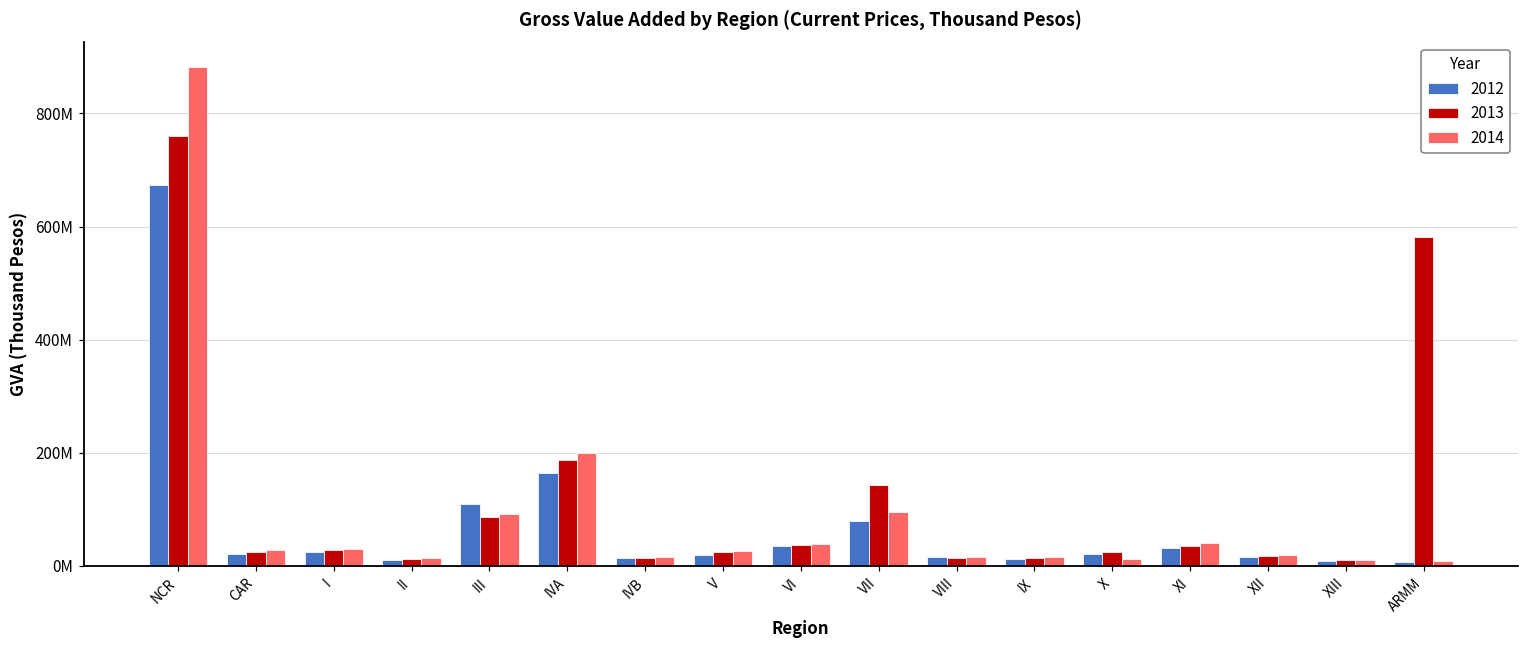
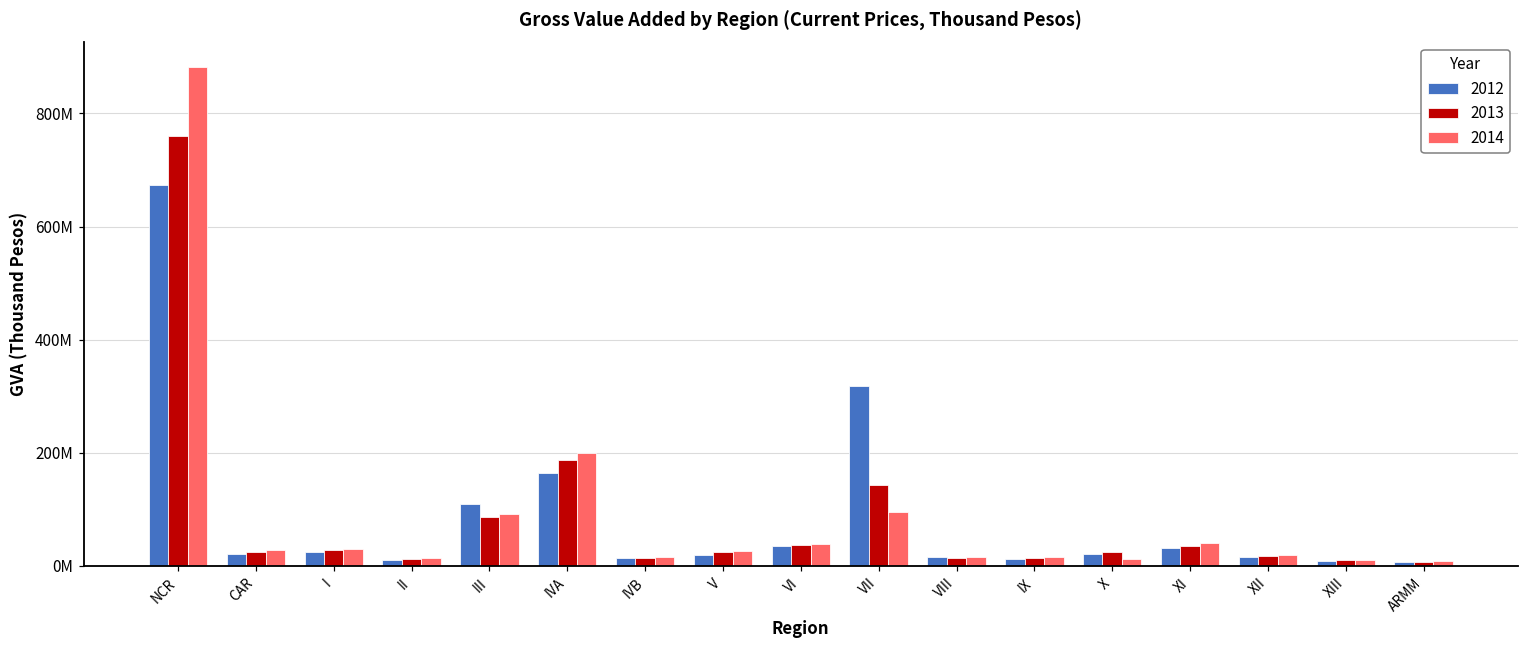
  {
    "2012": {
      "NCR": 670000000,
      "CAR": 20000000,
      "I": 20000000,
      "II": 10000000,
      "III": 110000000,
      "IVA": 160000000,
      "IVB": 10000000,
      "V": 20000000,
      "VI": 40000000,
-     "VII": 80000000,
+     "VII": 320000000,
      "VIII": 10000000,
      "IX": 10000000,
      "X": 20000000,
      "XI": 30000000,
      "XII": 10000000,
      "XIII": 10000000,
      "ARMM": 10000000
    },
    "2013": {
      "NCR": 760000000,
      "CAR": 20000000,
      "I": 30000000,
      "II": 10000000,
      "III": 90000000,
      "IVA": 190000000,
      "IVB": 10000000,
      "V": 20000000,
      "VI": 40000000,
      "VII": 140000000,
      "VIII": 10000000,
      "IX": 10000000,
      "X": 20000000,
      "XI": 40000000,
      "XII": 20000000,
      "XIII": 10000000,
-     "ARMM": 580000000
+     "ARMM": 10000000
    },
    "2014": {
      "NCR": 880000000,
      "CAR": 30000000,
      "I": 30000000,
      "II": 10000000,
      "III": 90000000,
      "IVA": 200000000,
      "IVB": 10000000,
      "V": 30000000,
      "VI": 40000000,
      "VII": 100000000,
      "VIII": 10000000,
      "IX": 10000000,
      "X": 10000000,
      "XI": 40000000,
      "XII": 20000000,
      "XIII": 10000000,
      "ARMM": 10000000
    }
  }
